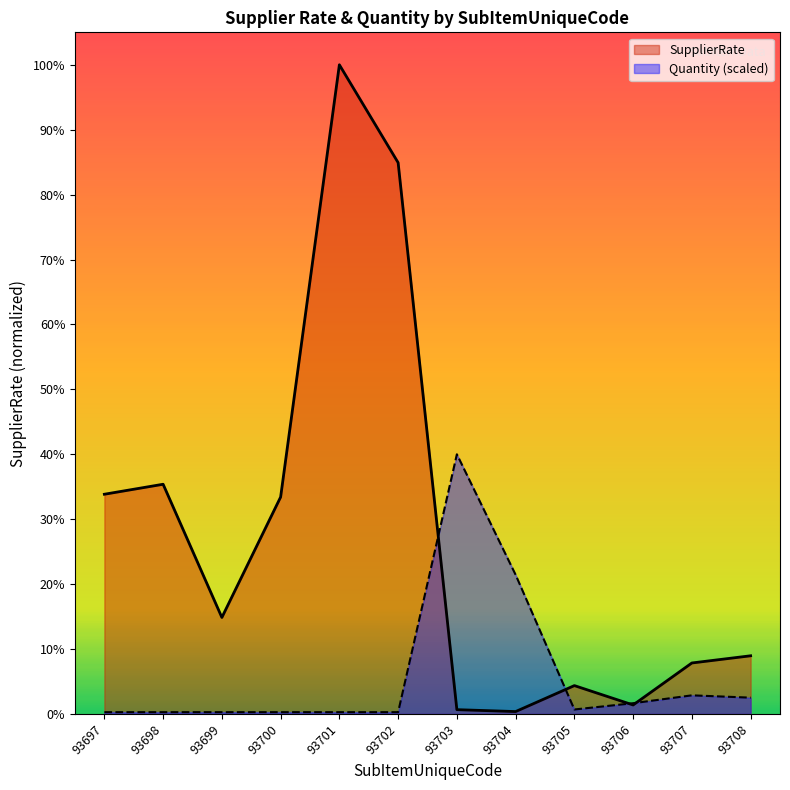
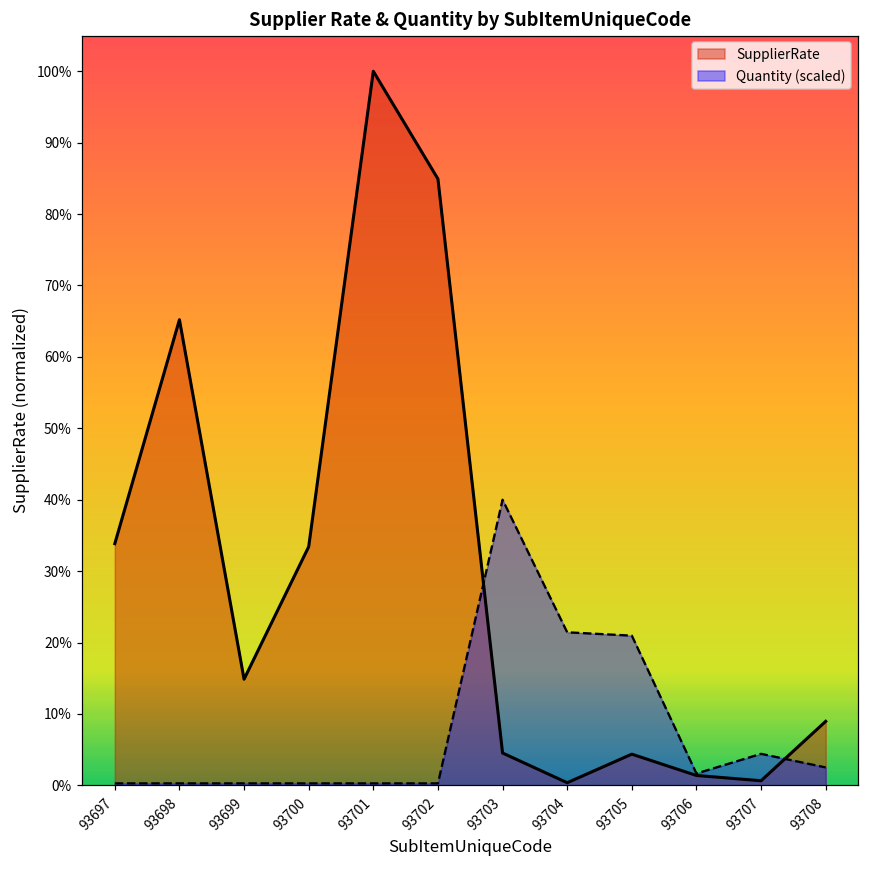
  {
    "SupplierRate": {
      "93697": "34%",
-     "93698": "35%",
+     "93698": "65%",
      "93699": "15%",
      "93700": "33%",
      "93701": "100%",
      "93702": "85%",
-     "93703": "1%",
+     "93703": "5%",
      "93704": "0%",
      "93705": "4%",
-     "93707": "8%",
+     "93707": "1%",
      "93708": "9%"
    },
    "Quantity (scaled)": {
      "93697": "0%",
      "93698": "0%",
      "93699": "0%",
      "93700": "0%",
      "93701": "0%",
      "93702": "0%",
      "93703": "40%",
      "93704": "21%",
-     "93705": "1%",
-     "93707": "3%",
+     "93705": "21%",
+     "93707": "4%",
      "93708": "3%"
    }
  }
